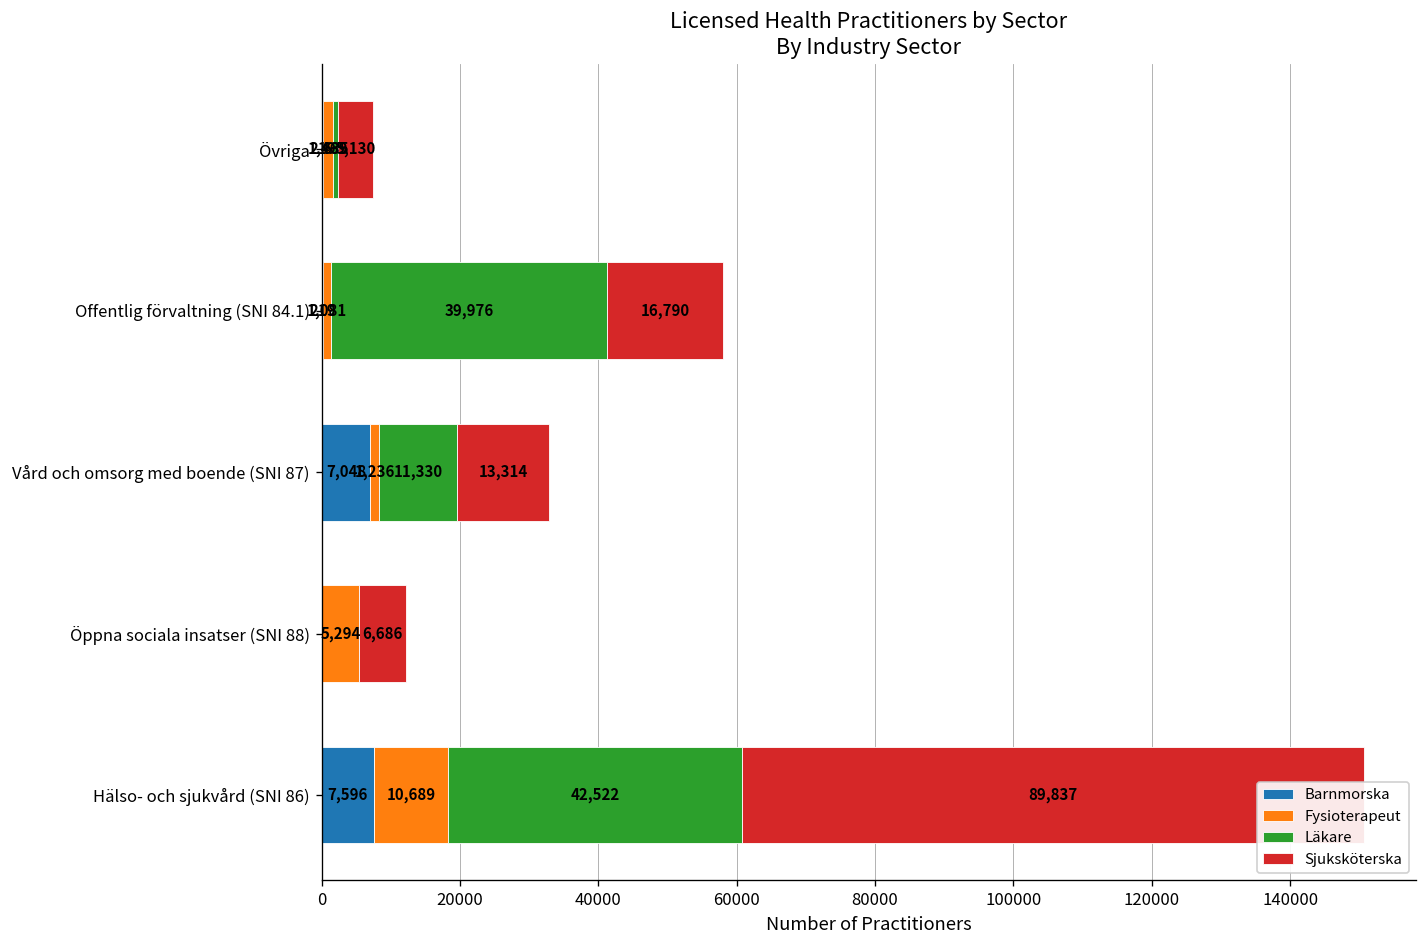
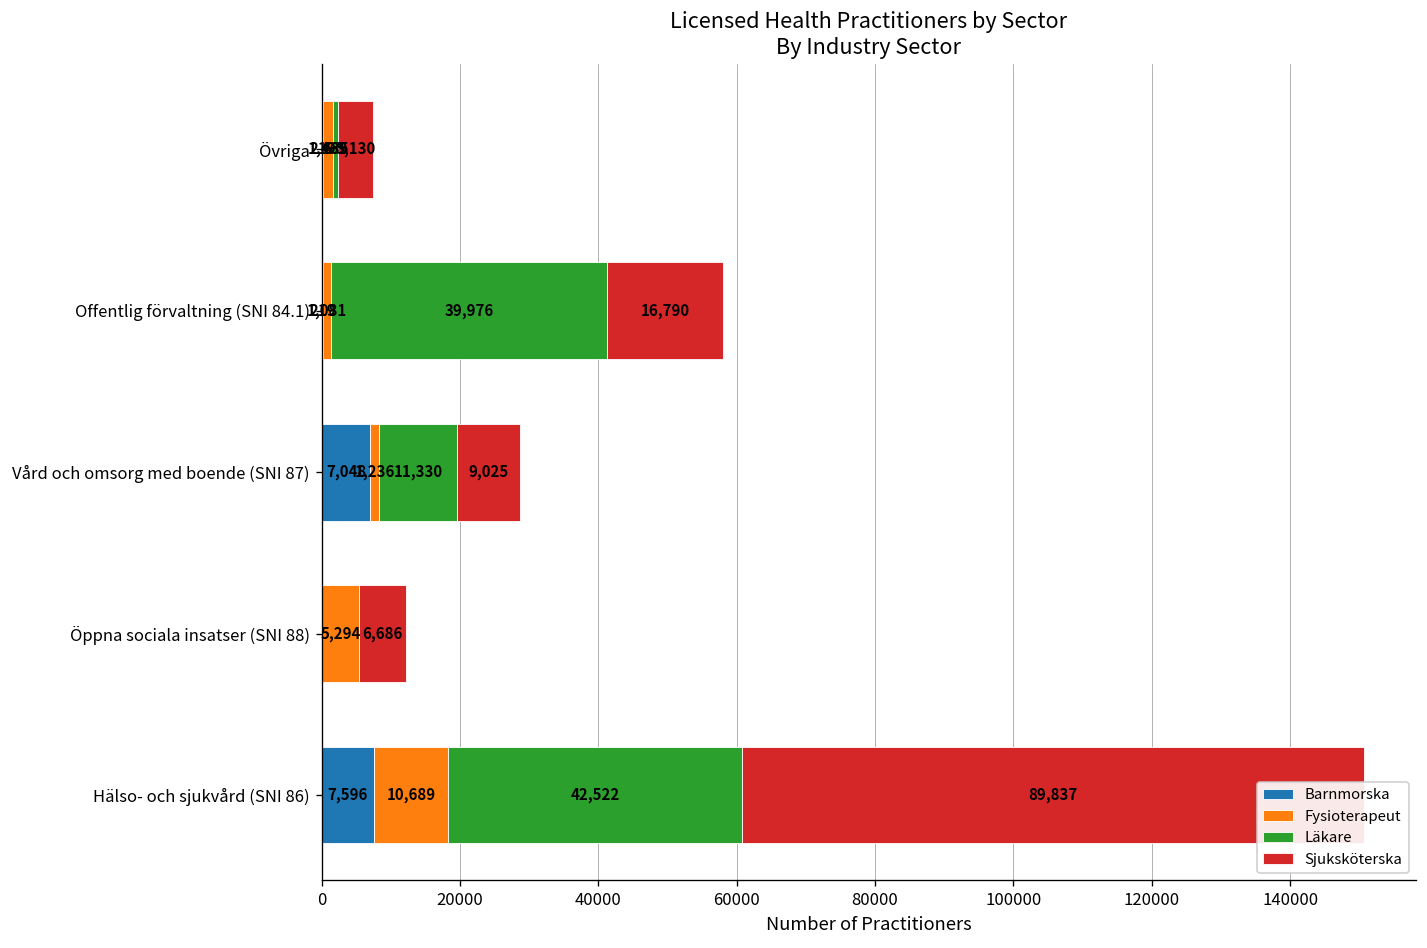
  {
    "Barnmorska": {
      "Hälso- och sjukvård (SNI 86)": "7,596"
    },
    "Fysioterapeut": {
      "Öppna sociala insatser (SNI 88)": "5,294",
      "Hälso- och sjukvård (SNI 86)": "10,689"
    },
    "Läkare": {
      "Offentlig förvaltning (SNI 84.1)": "39,976",
      "Vård och omsorg med boende (SNI 87)": "11,330",
      "Hälso- och sjukvård (SNI 86)": "42,522"
    },
    "Sjuksköterska": {
      "Offentlig förvaltning (SNI 84.1)": "16,790",
-     "Vård och omsorg med boende (SNI 87)": "13,314",
+     "Vård och omsorg med boende (SNI 87)": "9,025",
      "Öppna sociala insatser (SNI 88)": "6,686"
    }
  }
